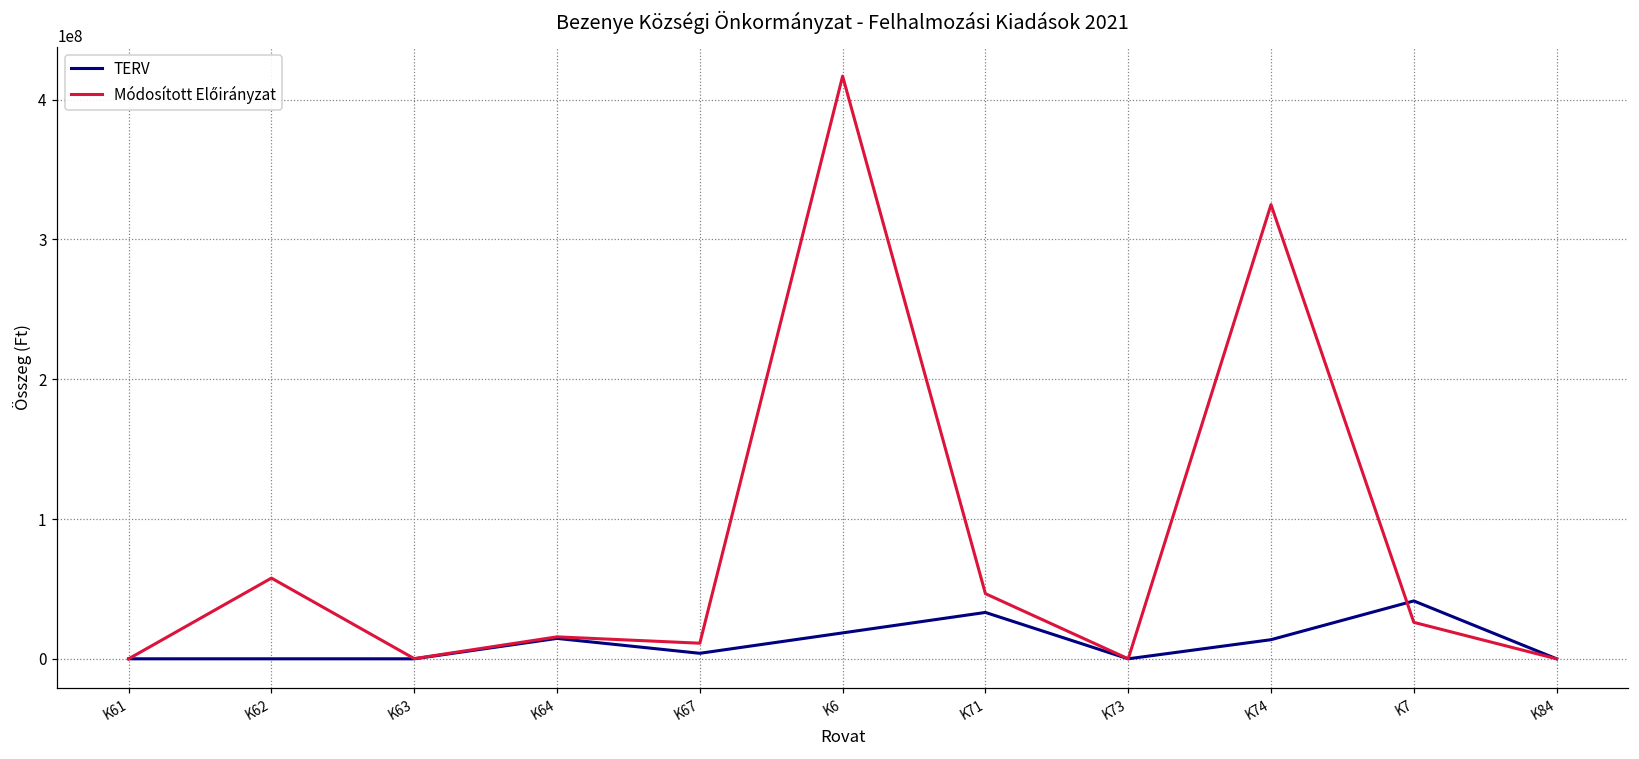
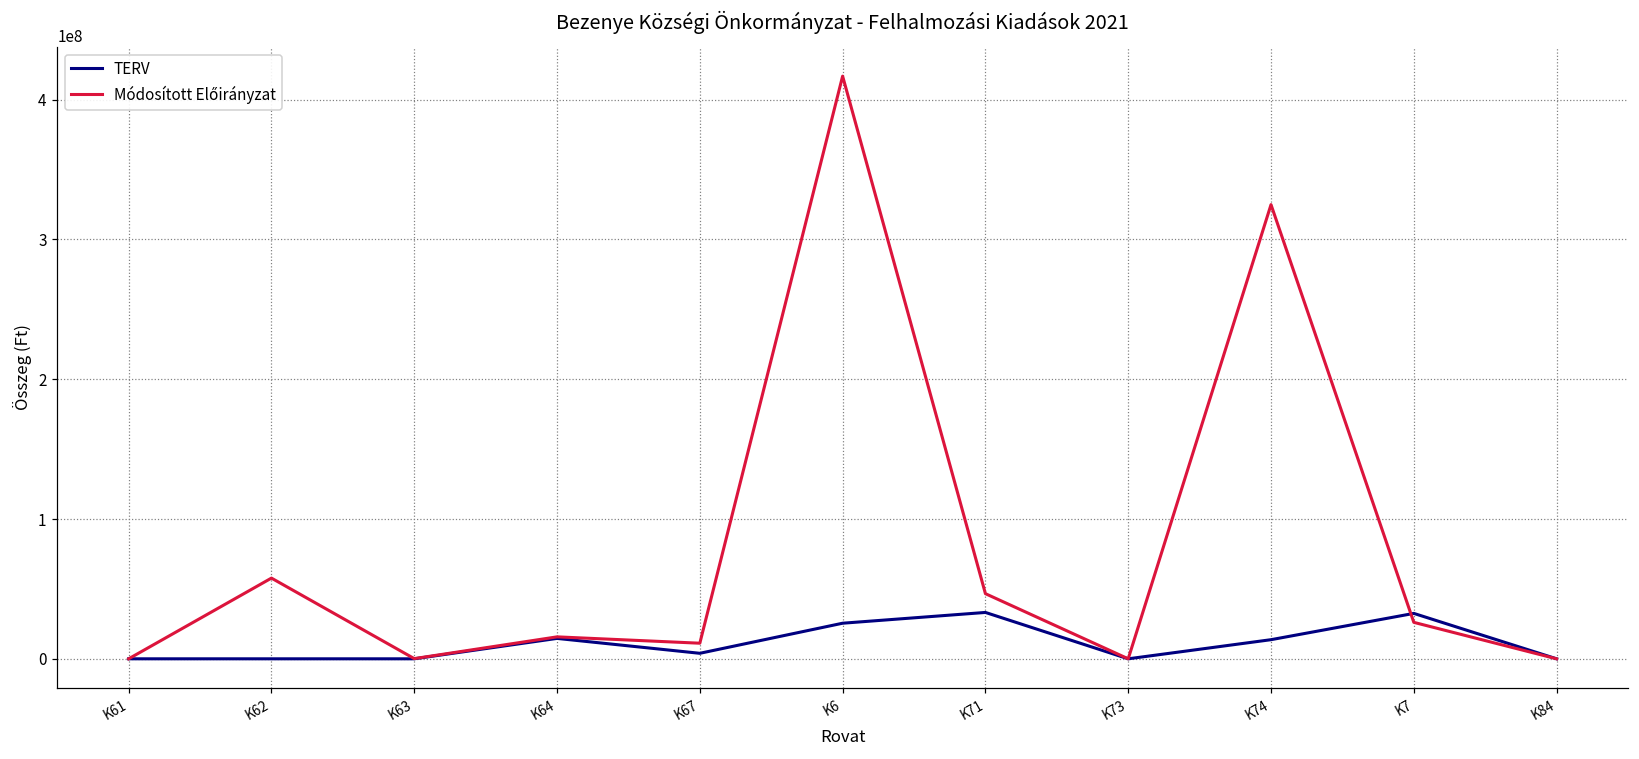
  {
    "TERV": {
      "K62": 0,
      "K67": 4000000,
-     "K6": 19000000,
+     "K6": 25000000,
      "K71": 33000000,
      "K74": 14000000,
-     "K7": 41000000
+     "K7": 32000000
    },
    "Módosított Előirányzat": {
      "K62": 58000000,
      "K67": 11000000,
      "K6": 417000000,
      "K71": 47000000,
      "K74": 325000000,
      "K7": 26000000
    }
  }
